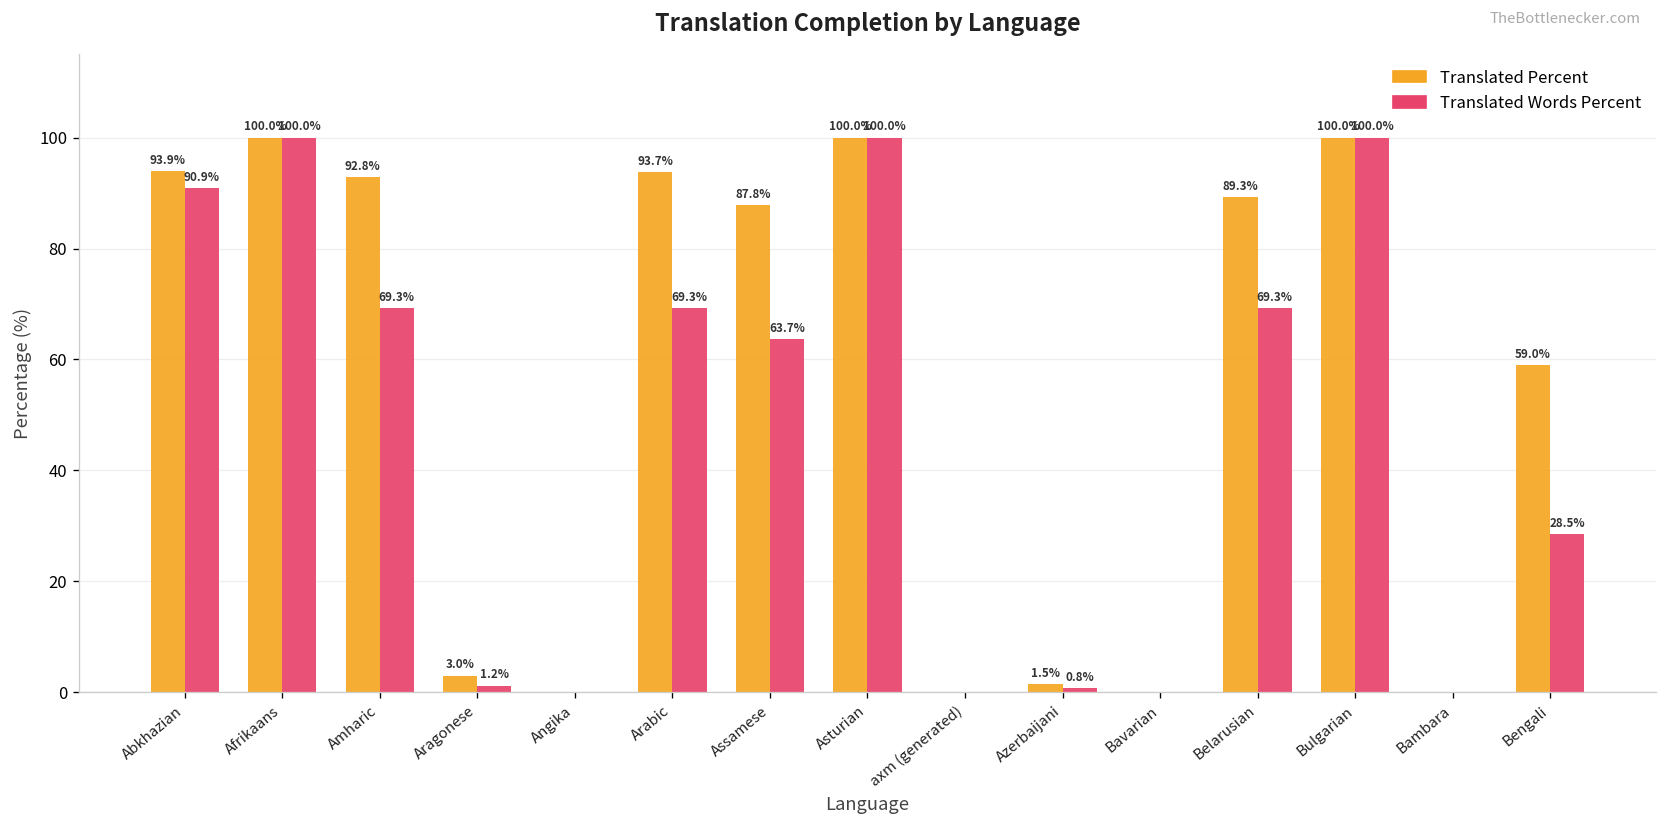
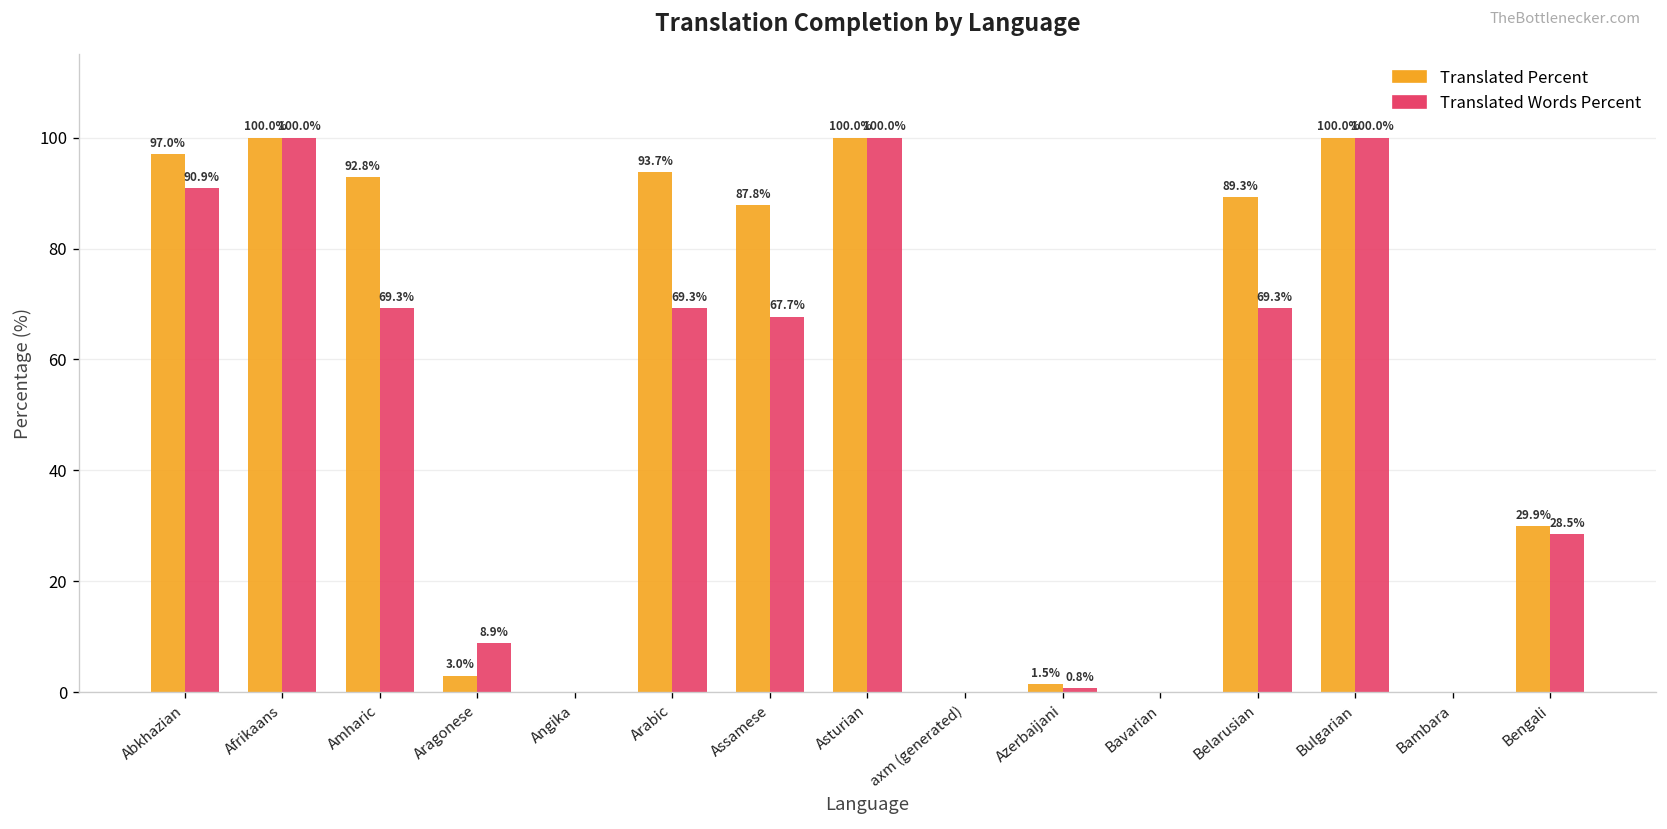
  {
    "Translated Percent": {
-     "Abkhazian": "93.9%",
+     "Abkhazian": "97.0%",
      "Amharic": "92.8%",
      "Aragonese": "3.0%",
      "Arabic": "93.7%",
      "Assamese": "87.8%",
      "Azerbaijani": "1.5%",
      "Belarusian": "89.3%",
-     "Bengali": "59.0%"
+     "Bengali": "29.9%"
    },
    "Translated Words Percent": {
      "Abkhazian": "90.9%",
      "Amharic": "69.3%",
-     "Aragonese": "1.2%",
+     "Aragonese": "8.9%",
      "Arabic": "69.3%",
-     "Assamese": "63.7%",
+     "Assamese": "67.7%",
      "Azerbaijani": "0.8%",
      "Belarusian": "69.3%",
      "Bengali": "28.5%"
    }
  }
